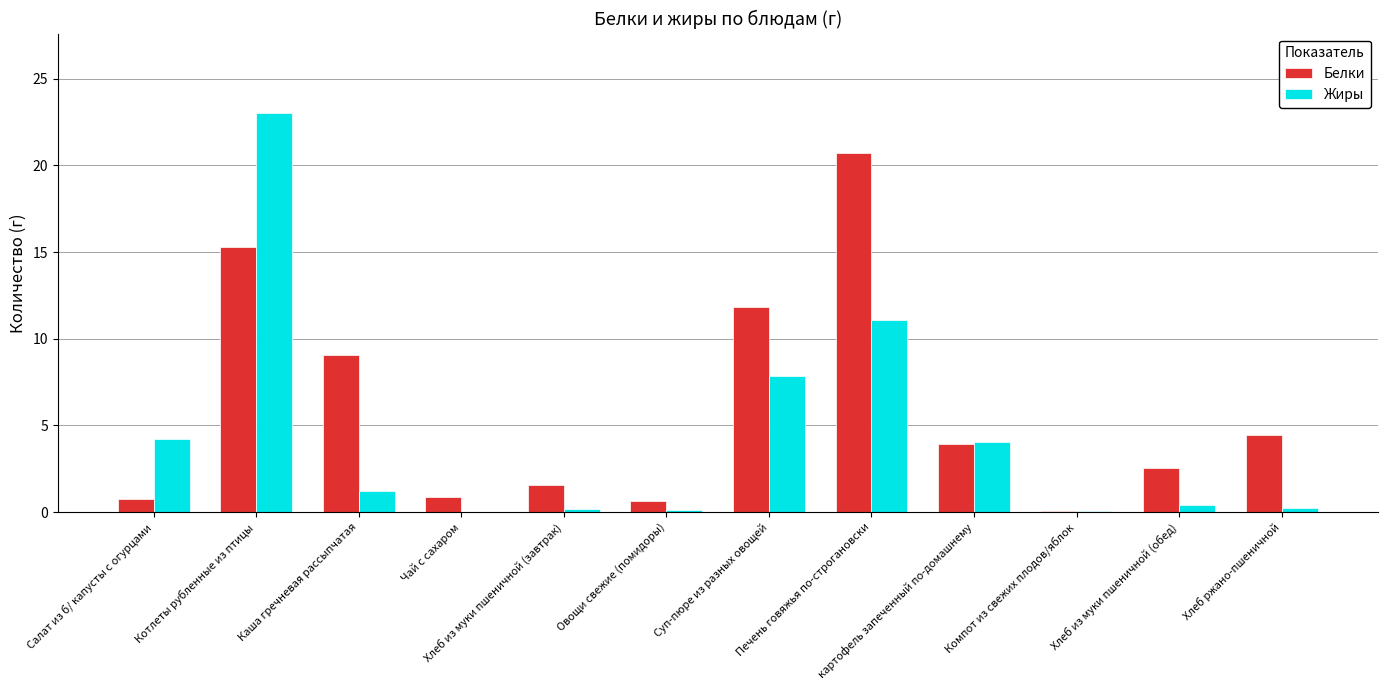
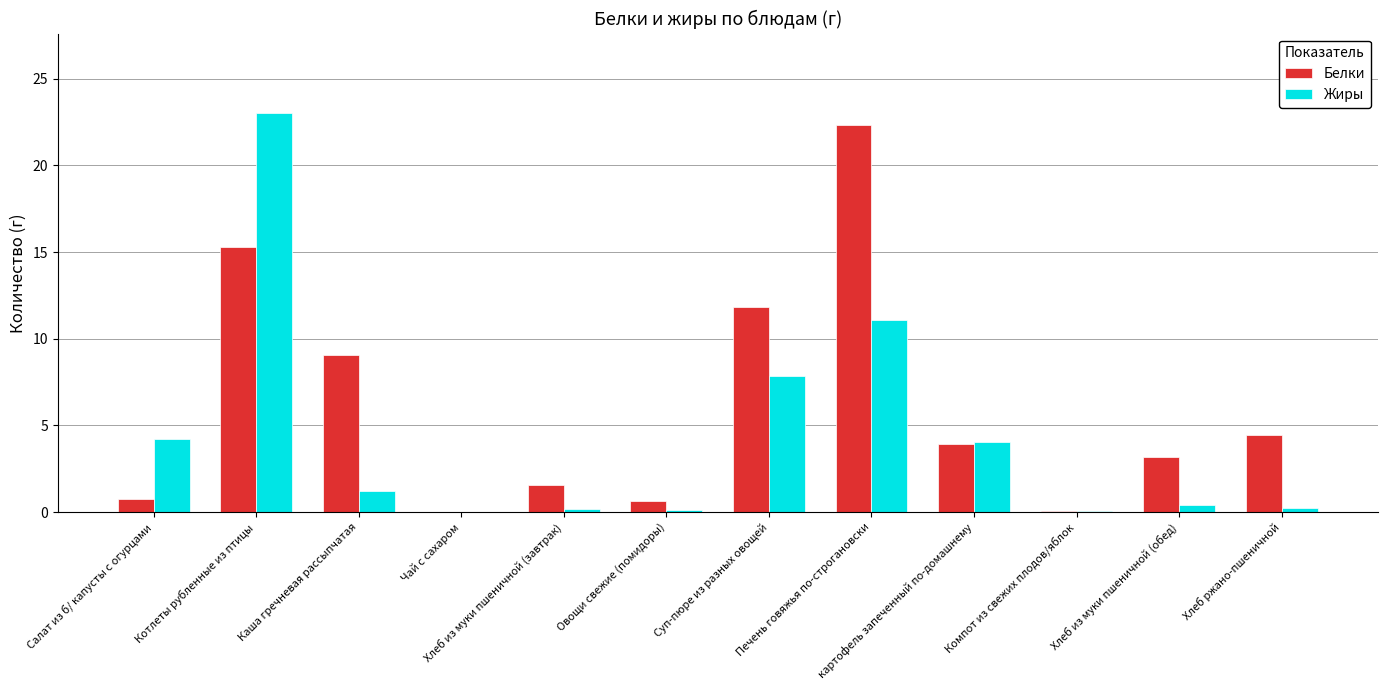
  {
    "Белки": {
      "Салат из б/ капусты с огурцами": 0.8,
      "Котлеты рубленные из птицы": 15.3,
      "Каша гречневая рассыпчатая": 9.0,
-     "Чай с сахаром": 0.9,
+     "Чай с сахаром": 0.0,
      "Хлеб из муки пшеничной (завтрак)": 1.6,
      "Овощи свежие (помидоры)": 0.7,
      "Суп-пюре из разных овощей": 11.8,
-     "Печень говяжья по-строгановски": 20.7,
+     "Печень говяжья по-строгановски": 22.3,
      "картофель запеченный по-домашнему": 3.9,
-     "Хлеб из муки пшеничной (обед)": 2.6,
+     "Хлеб из муки пшеничной (обед)": 3.2,
      "Хлеб ржано-пшеничной": 4.4
    },
    "Жиры": {
      "Салат из б/ капусты с огурцами": 4.3,
      "Котлеты рубленные из птицы": 23.0,
      "Каша гречневая рассыпчатая": 1.2,
      "Чай с сахаром": 0.0,
      "Хлеб из муки пшеничной (завтрак)": 0.2,
      "Суп-пюре из разных овощей": 7.8,
      "Печень говяжья по-строгановски": 11.1,
      "картофель запеченный по-домашнему": 4.0,
      "Хлеб из муки пшеничной (обед)": 0.4,
      "Хлеб ржано-пшеничной": 0.2
    }
  }
